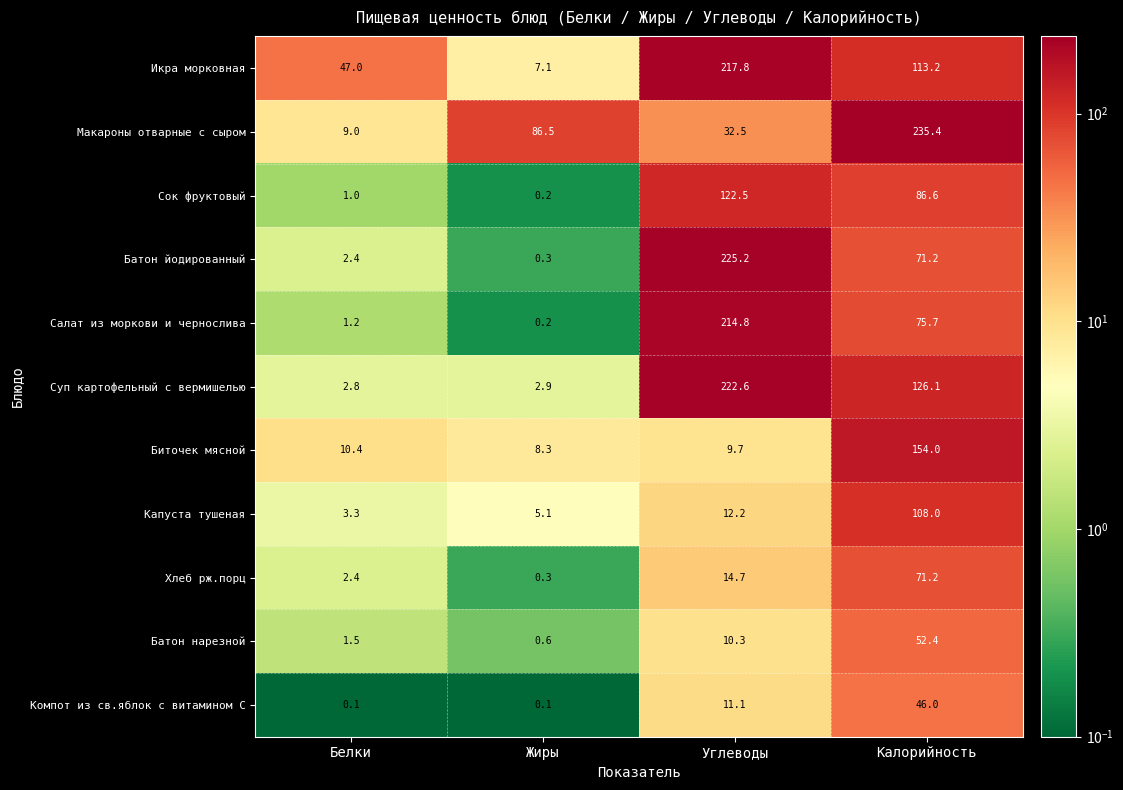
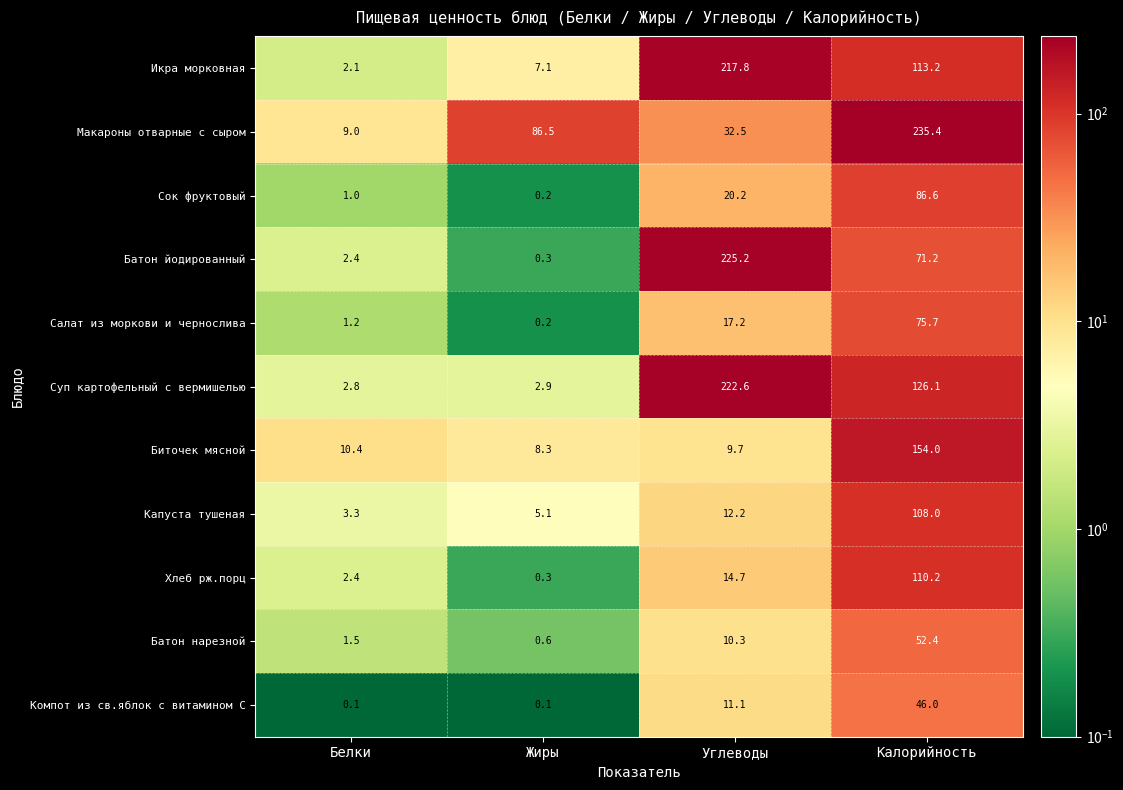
  {
    "Икра морковная": {
-     "Белки": 47.0,
+     "Белки": 2.1,
      "Жиры": 7.1,
      "Углеводы": 217.8,
      "Калорийность": 113.2
    },
    "Макароны отварные с сыром": {
      "Белки": 9.0,
      "Жиры": 86.5,
      "Углеводы": 32.5,
      "Калорийность": 235.4
    },
    "Сок фруктовый": {
      "Белки": 1.0,
      "Жиры": 0.2,
-     "Углеводы": 122.5,
+     "Углеводы": 20.2,
      "Калорийность": 86.6
    },
    "Батон йодированный": {
      "Белки": 2.4,
      "Жиры": 0.3,
      "Углеводы": 225.2,
      "Калорийность": 71.2
    },
    "Салат из моркови и чернослива": {
      "Белки": 1.2,
      "Жиры": 0.2,
-     "Углеводы": 214.8,
+     "Углеводы": 17.2,
      "Калорийность": 75.7
    },
    "Суп картофельный с вермишелью": {
      "Белки": 2.8,
      "Жиры": 2.9,
      "Углеводы": 222.6,
      "Калорийность": 126.1
    },
    "Биточек мясной": {
      "Белки": 10.4,
      "Жиры": 8.3,
      "Углеводы": 9.7,
      "Калорийность": 154.0
    },
    "Капуста тушеная": {
      "Белки": 3.3,
      "Жиры": 5.1,
      "Углеводы": 12.2,
      "Калорийность": 108.0
    },
    "Хлеб рж.порц": {
      "Белки": 2.4,
      "Жиры": 0.3,
      "Углеводы": 14.7,
-     "Калорийность": 71.2
+     "Калорийность": 110.2
    },
    "Батон нарезной": {
      "Белки": 1.5,
      "Жиры": 0.6,
      "Углеводы": 10.3,
      "Калорийность": 52.4
    },
    "Компот из св.яблок с витамином С": {
      "Белки": 0.1,
      "Жиры": 0.1,
      "Углеводы": 11.1,
      "Калорийность": 46.0
    }
  }
